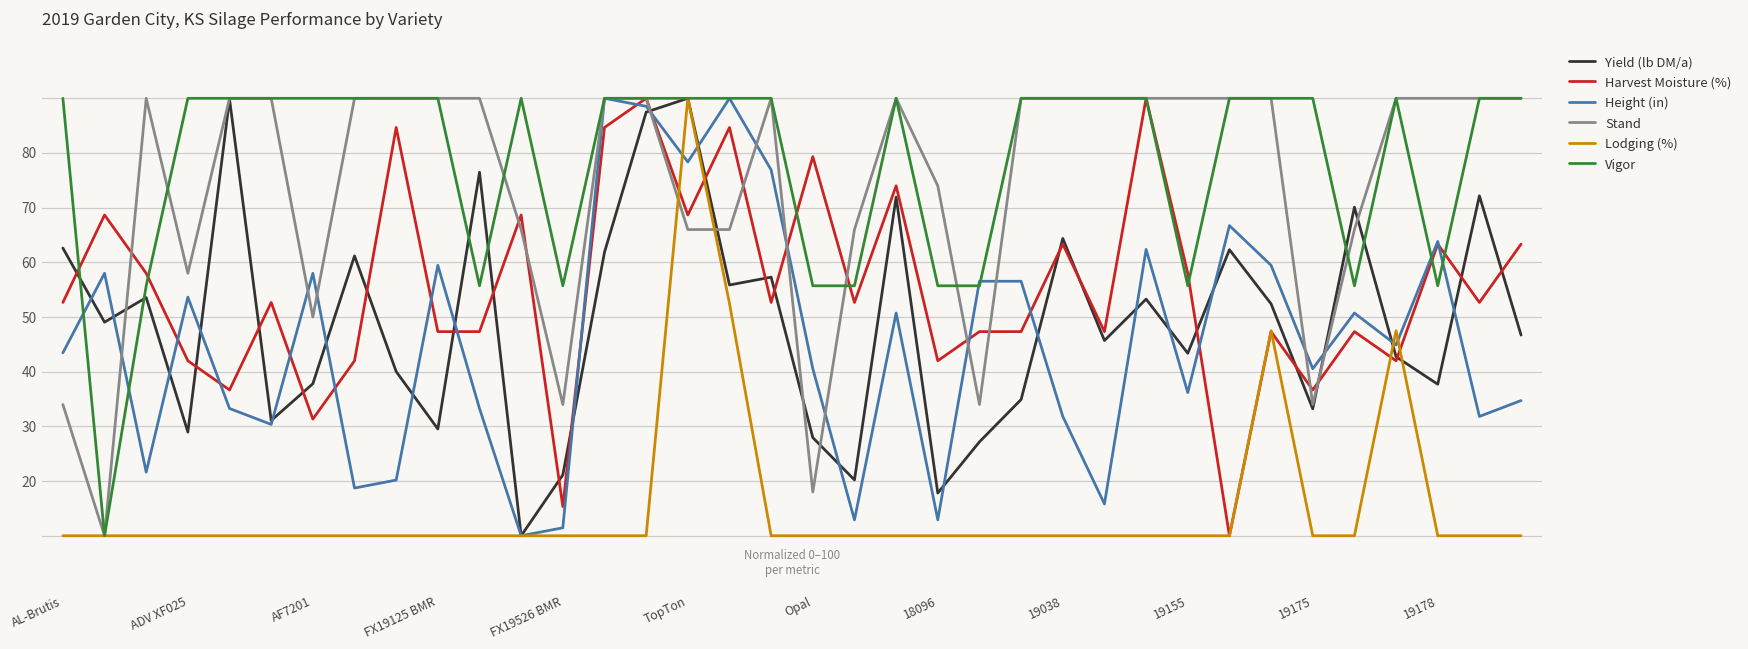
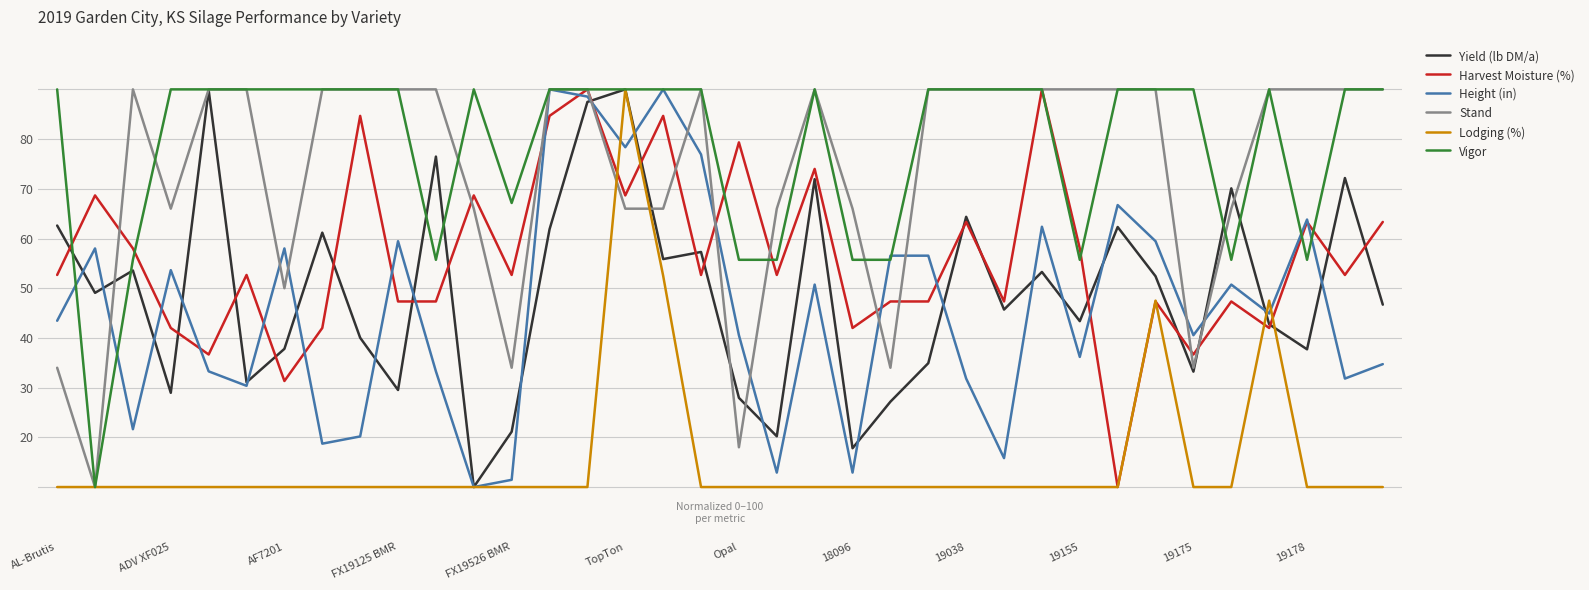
  {
    "Yield (lb DM/a)": {
      "AL-Brutis": 63,
      "ADV XF025": 29,
      "AF7201": 38,
      "FX19125 BMR": 30,
      "FX19526 BMR": 21,
      "Opal": 28,
      "18096": 18,
      "19038": 64,
      "19155": 43,
      "19175": 33,
      "19178": 38
    },
    "Harvest Moisture (%)": {
      "AL-Brutis": 53,
      "ADV XF025": 42,
      "AF7201": 31,
      "FX19125 BMR": 47,
-     "FX19526 BMR": 15,
+     "FX19526 BMR": 53,
      "TopTon": 69,
      "Opal": 79,
      "18096": 42,
      "19038": 63,
      "19155": 58,
      "19175": 37
    },
    "Height (in)": {
      "AL-Brutis": 43,
      "ADV XF025": 54,
      "AF7201": 58,
      "FX19125 BMR": 59,
      "FX19526 BMR": 11,
      "TopTon": 78,
      "Opal": 41,
      "18096": 13,
      "19038": 32,
      "19155": 36,
      "19175": 41
    },
    "Stand": {
      "AL-Brutis": 34,
-     "ADV XF025": 58,
+     "ADV XF025": 66,
      "AF7201": 50,
      "FX19526 BMR": 34,
      "TopTon": 66,
      "Opal": 18,
-     "18096": 74,
+     "18096": 66,
      "19155": 90,
      "19175": 34,
      "19178": 90
    },
    "Lodging (%)": {
      "AL-Brutis": 10,
      "ADV XF025": 10,
      "AF7201": 10,
      "FX19125 BMR": 10,
      "FX19526 BMR": 10,
      "18096": 10,
      "19038": 10,
      "19155": 10,
      "19175": 10,
      "19178": 10
    },
    "Vigor": {
      "AL-Brutis": 90,
      "ADV XF025": 90,
      "AF7201": 90,
-     "FX19526 BMR": 56,
+     "FX19526 BMR": 67,
      "Opal": 56,
      "18096": 56,
      "19155": 56,
      "19175": 90,
      "19178": 56
    }
  }
